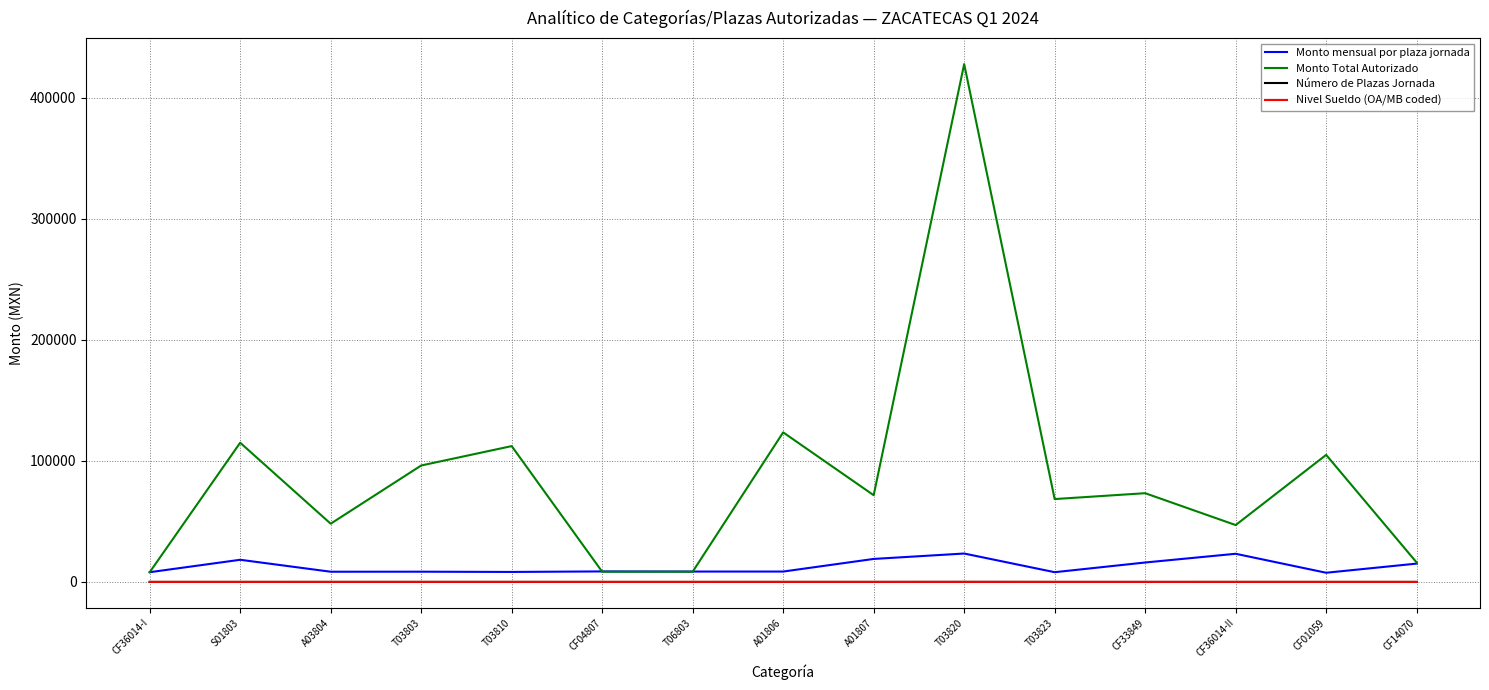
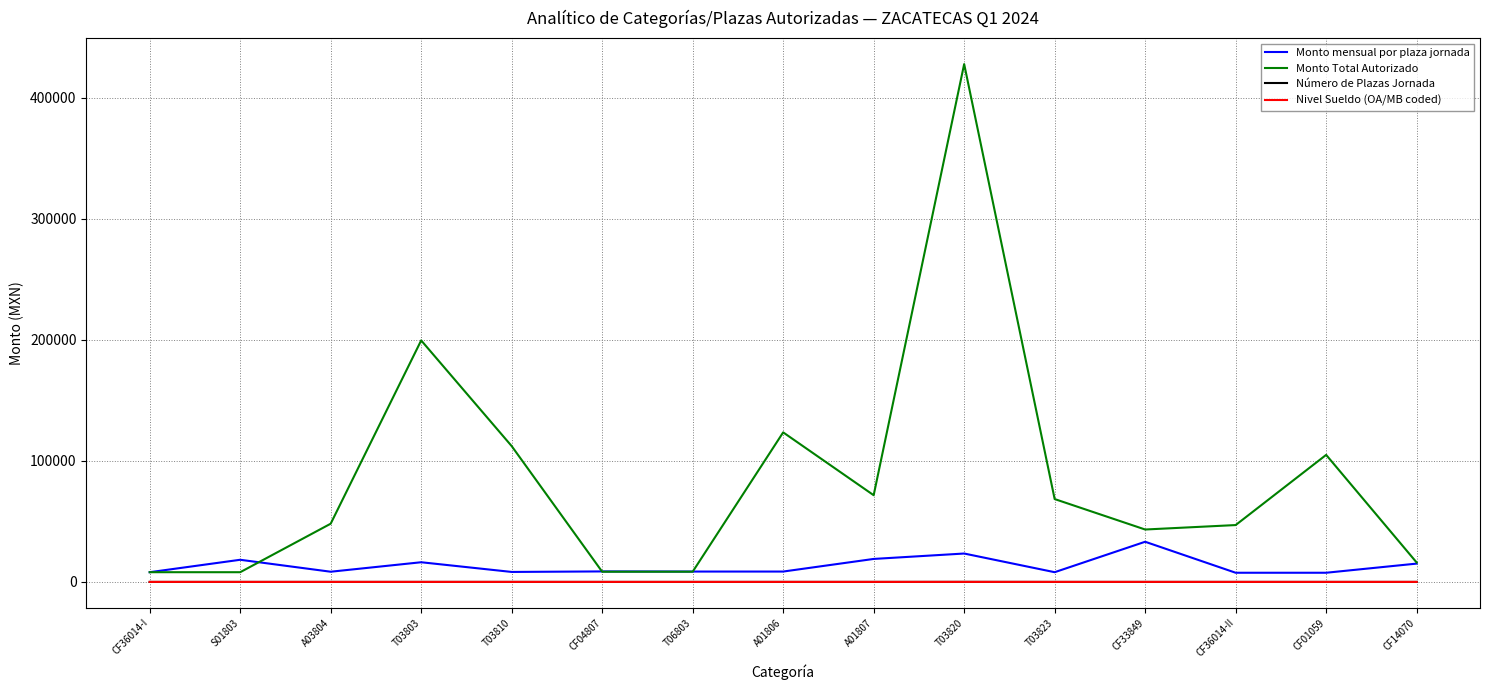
  {
    "Monto mensual por plaza jornada": {
      "S01803": 18000,
      "A03804": 8000,
-     "T03803": 8000,
+     "T03803": 16000,
      "T03810": 8000,
      "A01806": 9000,
      "A01807": 19000,
      "T03820": 23000,
      "T03823": 8000,
-     "CF33849": 16000,
-     "CF36014-II": 23000,
+     "CF33849": 33000,
+     "CF36014-II": 8000,
      "CF01059": 8000
    },
    "Monto Total Autorizado": {
-     "S01803": 115000,
+     "S01803": 8000,
      "A03804": 48000,
-     "T03803": 96000,
+     "T03803": 199000,
      "T03810": 112000,
      "A01806": 124000,
      "A01807": 72000,
      "T03820": 428000,
      "T03823": 68000,
-     "CF33849": 73000,
+     "CF33849": 43000,
      "CF36014-II": 47000,
      "CF01059": 105000
    },
    "Nivel Sueldo (OA/MB coded)": {
      "CF36014-I": 0,
      "S01803": 0,
      "A03804": 0,
      "T03803": 0,
      "T03810": 0,
      "CF04807": 0,
      "T06803": 0,
      "A01806": 0,
      "A01807": 0,
      "T03820": 0,
      "T03823": 0,
      "CF33849": 0,
      "CF36014-II": 0,
      "CF01059": 0,
      "CF14070": 0
    }
  }
